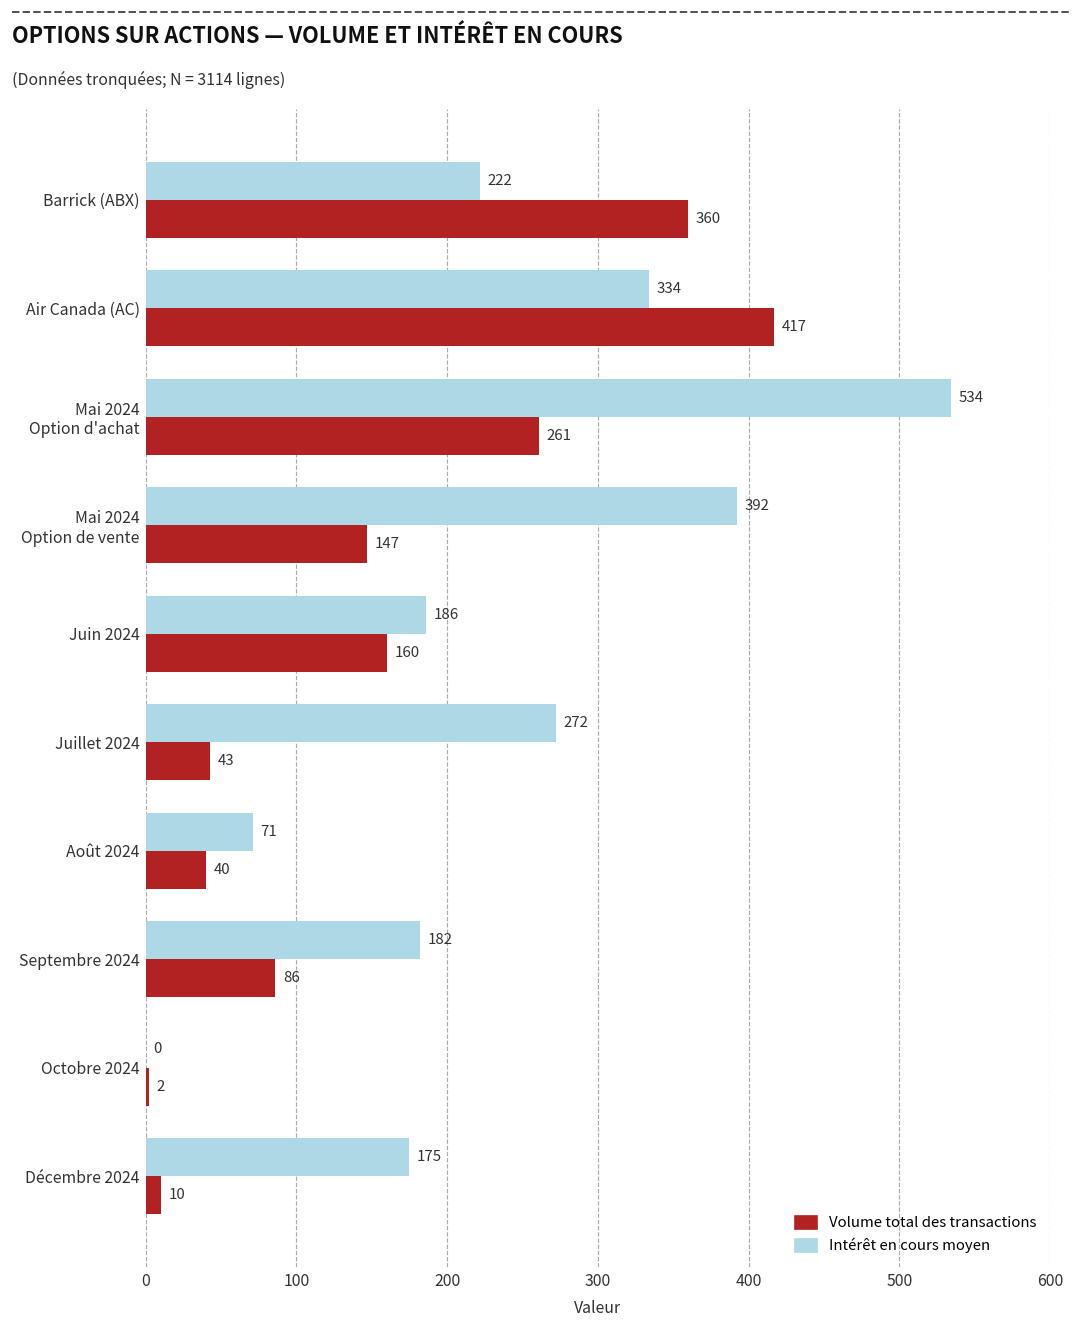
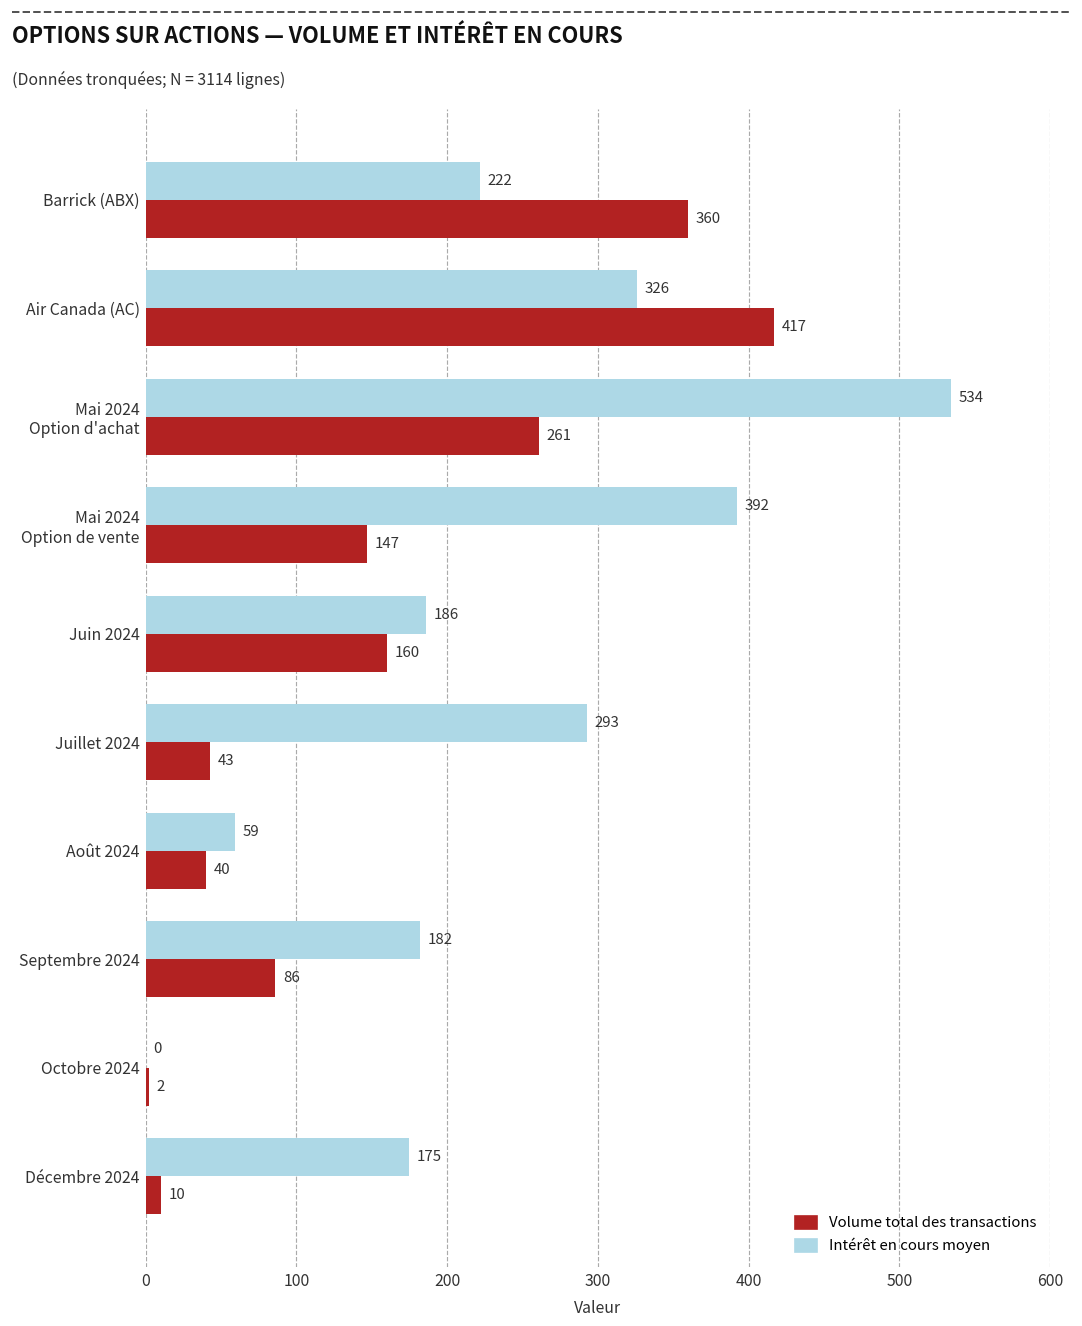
  {
    "Intérêt en cours moyen": {
      "Barrick (ABX)": 222,
-     "Air Canada (AC)": 334,
+     "Air Canada (AC)": 326,
      "Mai 2024 Option d'achat": 534,
      "Mai 2024 Option de vente": 392,
      "Juin 2024": 186,
-     "Juillet 2024": 272,
-     "Août 2024": 71,
+     "Juillet 2024": 293,
+     "Août 2024": 59,
      "Septembre 2024": 182,
      "Octobre 2024": 0,
      "Décembre 2024": 175
    }
  }
